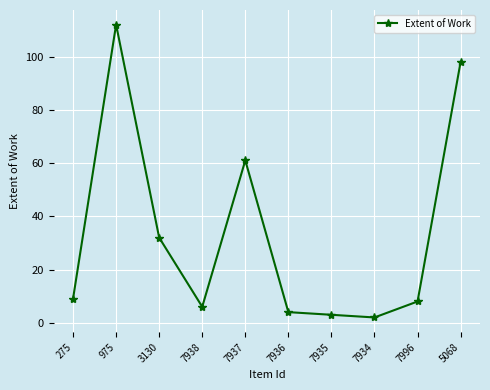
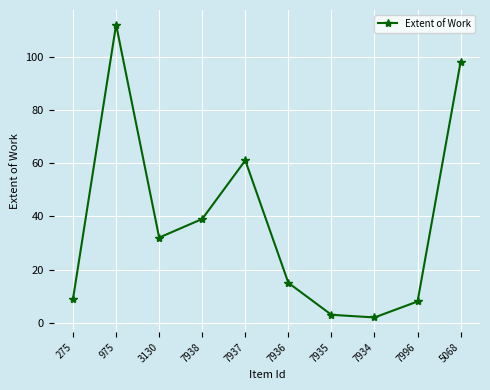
  {
    "275": 9,
    "975": 112,
    "3130": 32,
-   "7938": 6,
+   "7938": 39,
    "7937": 61,
-   "7936": 4,
+   "7936": 15,
    "7935": 3,
    "7934": 2,
    "7996": 8,
    "5068": 98
  }
